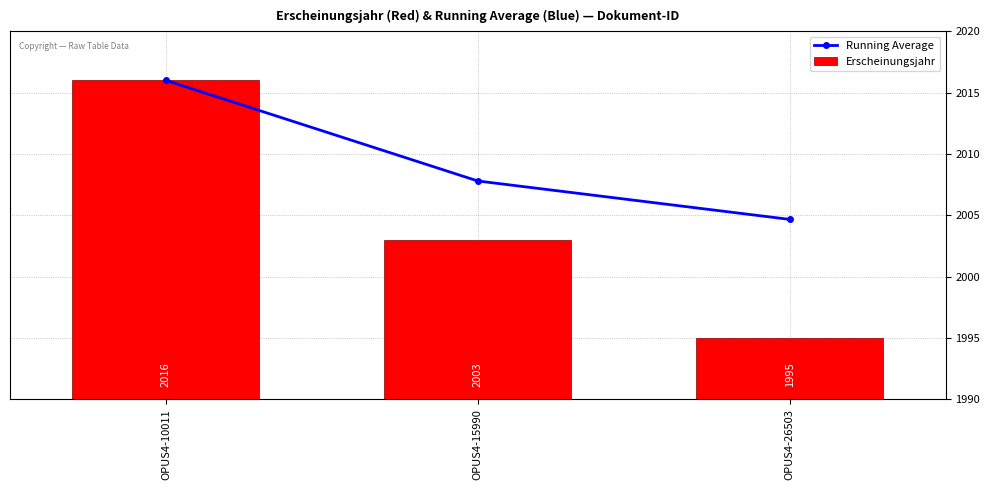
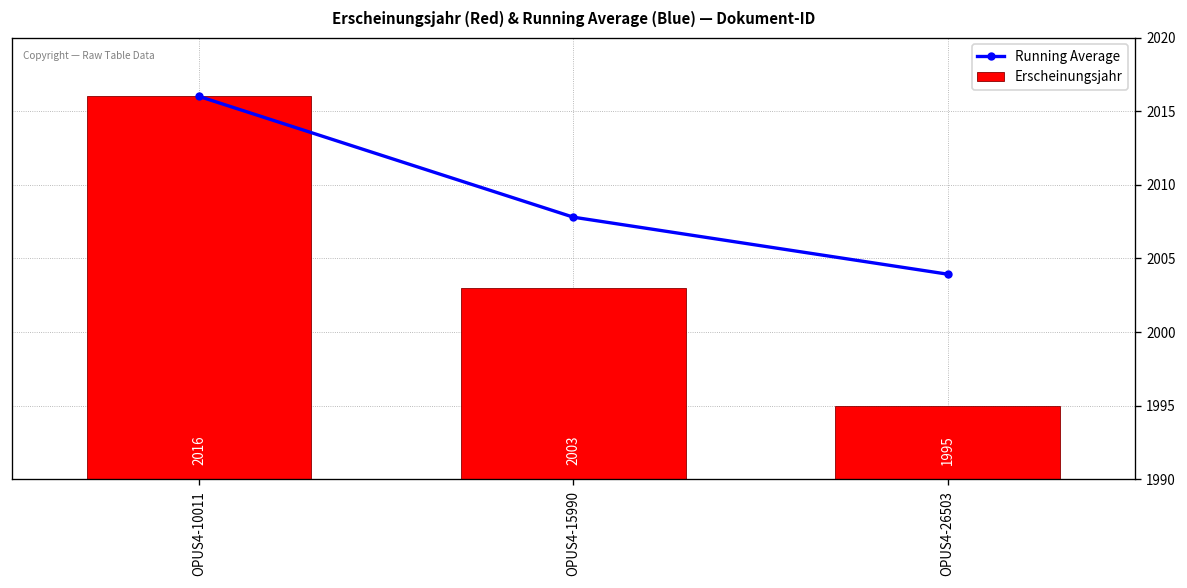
  {
    "Running Average": {
      "OPUS4-10011": 2016.0,
      "OPUS4-15990": 2007.8,
-     "OPUS4-26503": 2004.7
+     "OPUS4-26503": 2003.9
    }
  }
